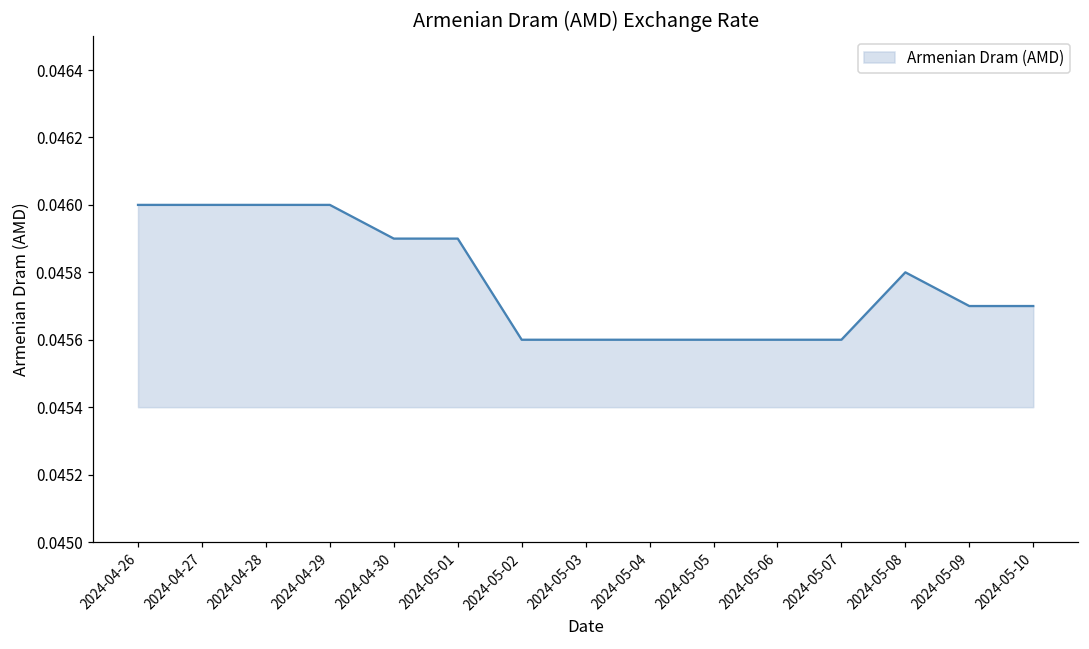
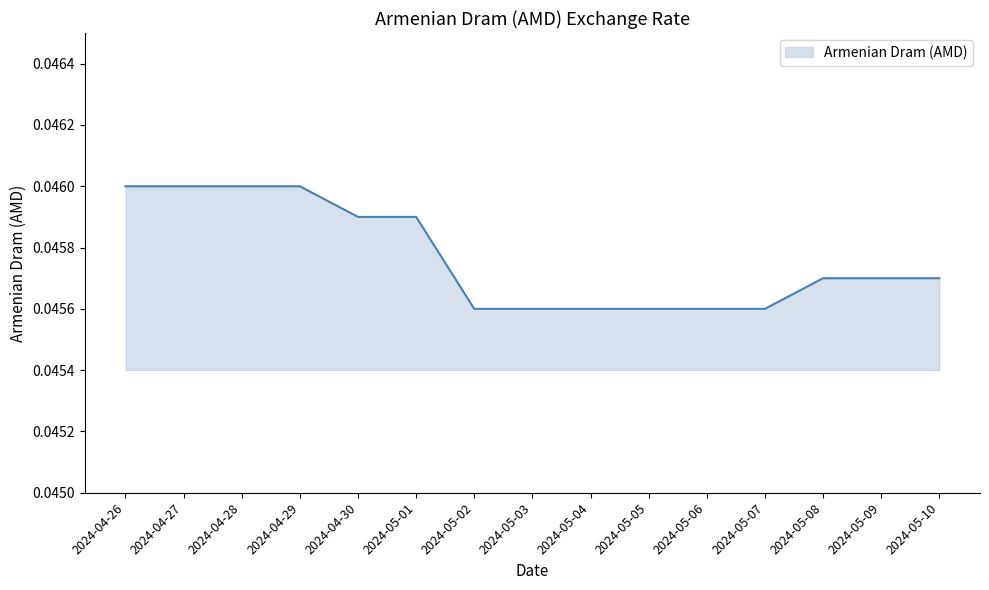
  {
    "2024-04-26": 0.0460,
    "2024-04-27": 0.0460,
    "2024-04-28": 0.0460,
    "2024-04-29": 0.0460,
    "2024-04-30": 0.0459,
    "2024-05-01": 0.0459,
    "2024-05-02": 0.0456,
    "2024-05-03": 0.0456,
    "2024-05-04": 0.0456,
    "2024-05-05": 0.0456,
    "2024-05-06": 0.0456,
    "2024-05-07": 0.0456,
-   "2024-05-08": 0.0458,
+   "2024-05-08": 0.0457,
    "2024-05-09": 0.0457,
    "2024-05-10": 0.0457
  }
